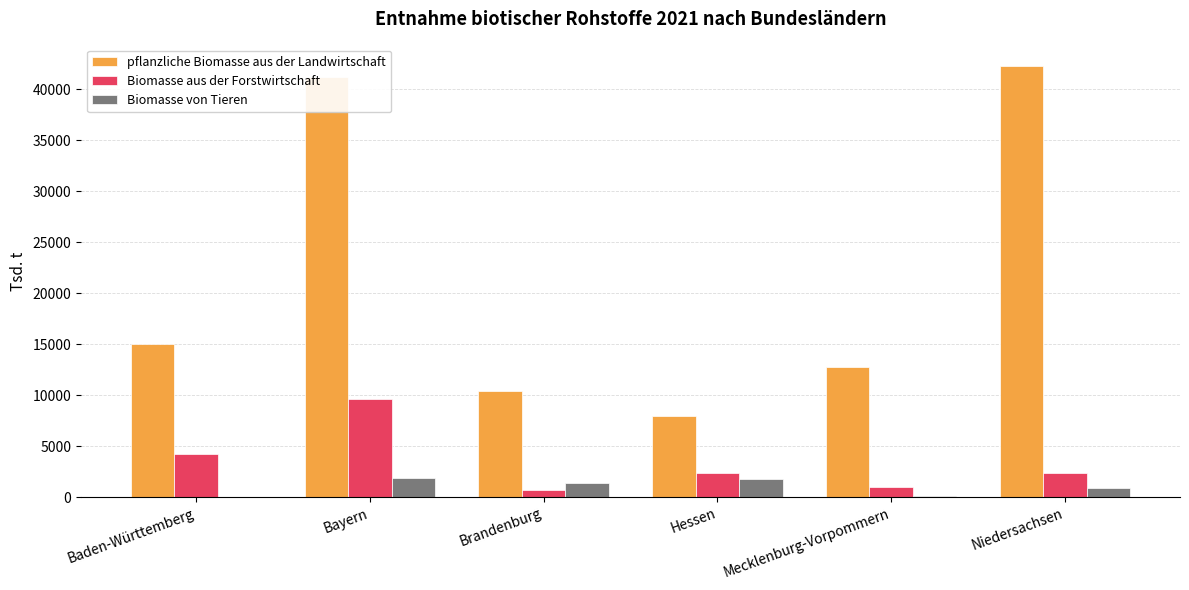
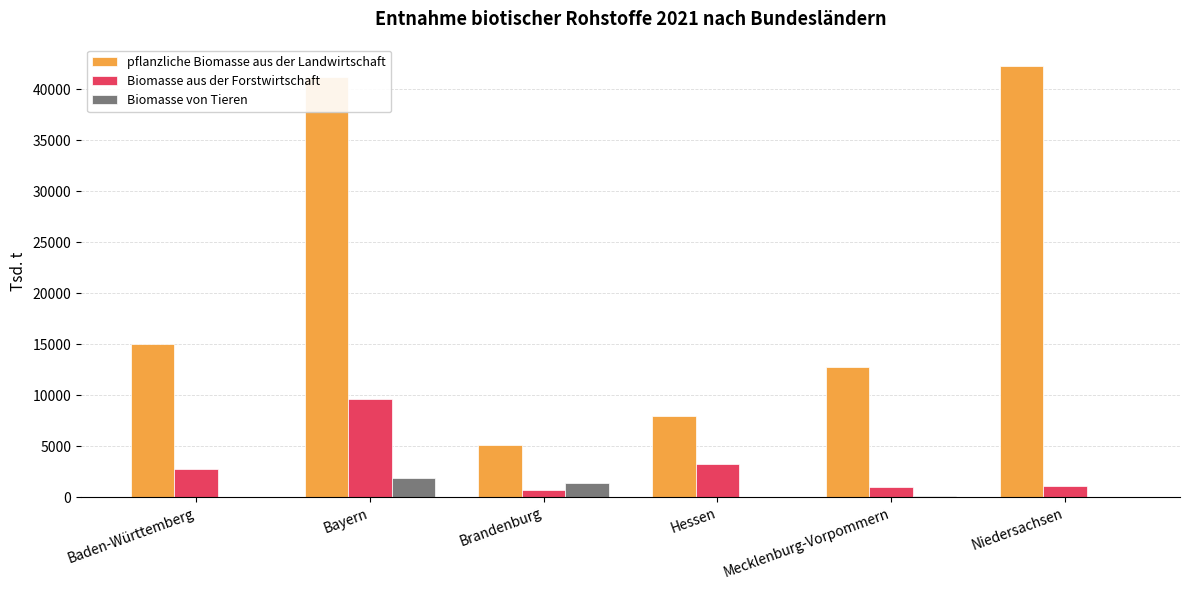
  {
    "pflanzliche Biomasse aus der Landwirtschaft": {
      "Baden-Württemberg": 15000,
-     "Brandenburg": 10400,
+     "Brandenburg": 5100,
      "Hessen": 8000,
      "Mecklenburg-Vorpommern": 12700,
      "Niedersachsen": 42300
    },
    "Biomasse aus der Forstwirtschaft": {
-     "Baden-Württemberg": 4300,
+     "Baden-Württemberg": 2800,
      "Bayern": 9600,
      "Brandenburg": 700,
-     "Hessen": 2400,
+     "Hessen": 3300,
      "Mecklenburg-Vorpommern": 1000,
-     "Niedersachsen": 2400
+     "Niedersachsen": 1100
    },
    "Biomasse von Tieren": {
      "Bayern": 1900,
      "Brandenburg": 1400,
-     "Hessen": 1800,
-     "Niedersachsen": 900
+     "Hessen": 0,
+     "Niedersachsen": 0
    }
  }
